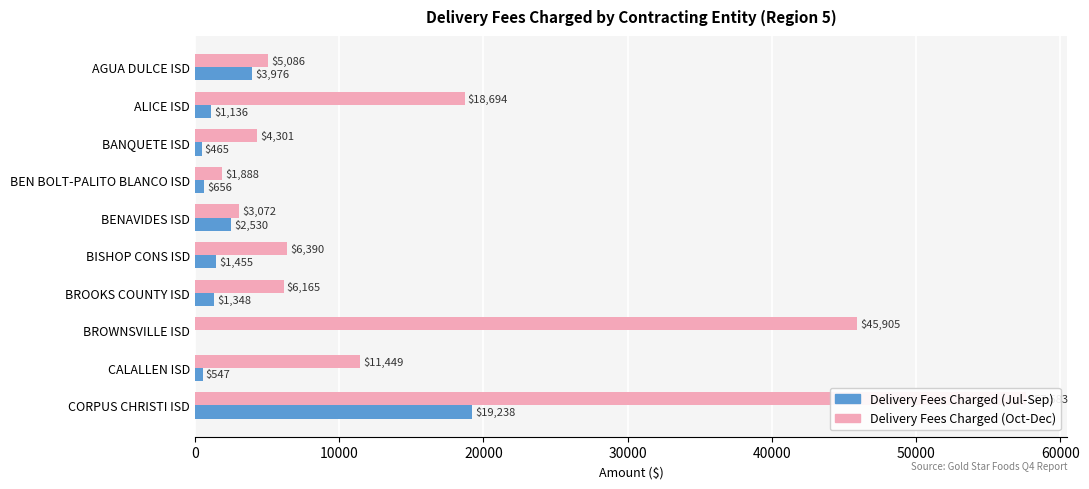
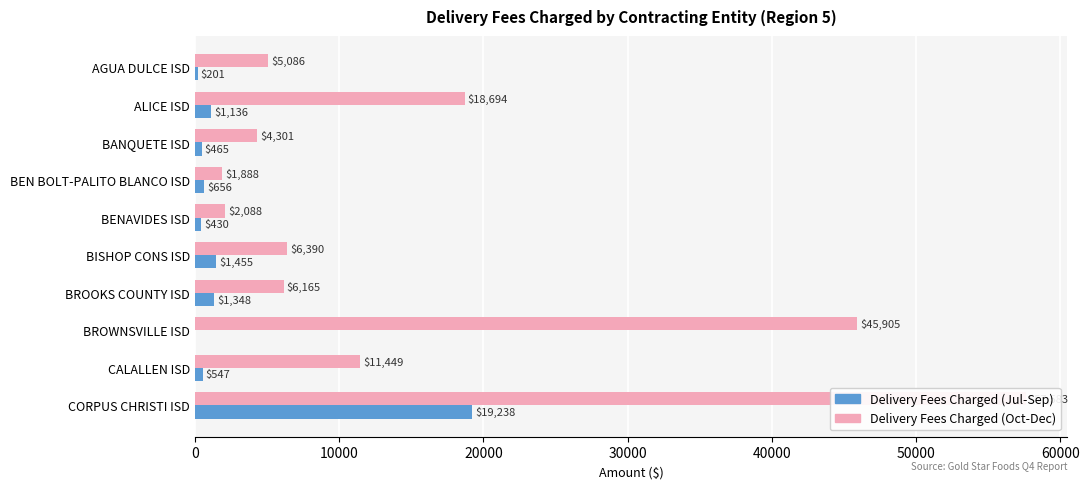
  {
    "Delivery Fees Charged (Jul-Sep)": {
-     "AGUA DULCE ISD": "$3,976",
+     "AGUA DULCE ISD": "$201",
      "ALICE ISD": "$1,136",
      "BANQUETE ISD": "$465",
      "BEN BOLT-PALITO BLANCO ISD": "$656",
-     "BENAVIDES ISD": "$2,530",
+     "BENAVIDES ISD": "$430",
      "BISHOP CONS ISD": "$1,455",
      "BROOKS COUNTY ISD": "$1,348",
      "CALALLEN ISD": "$547",
      "CORPUS CHRISTI ISD": "$19,238"
    },
    "Delivery Fees Charged (Oct-Dec)": {
      "AGUA DULCE ISD": "$5,086",
      "ALICE ISD": "$18,694",
      "BANQUETE ISD": "$4,301",
      "BEN BOLT-PALITO BLANCO ISD": "$1,888",
-     "BENAVIDES ISD": "$3,072",
+     "BENAVIDES ISD": "$2,088",
      "BISHOP CONS ISD": "$6,390",
      "BROOKS COUNTY ISD": "$6,165",
      "BROWNSVILLE ISD": "$45,905",
      "CALALLEN ISD": "$11,449"
    }
  }
